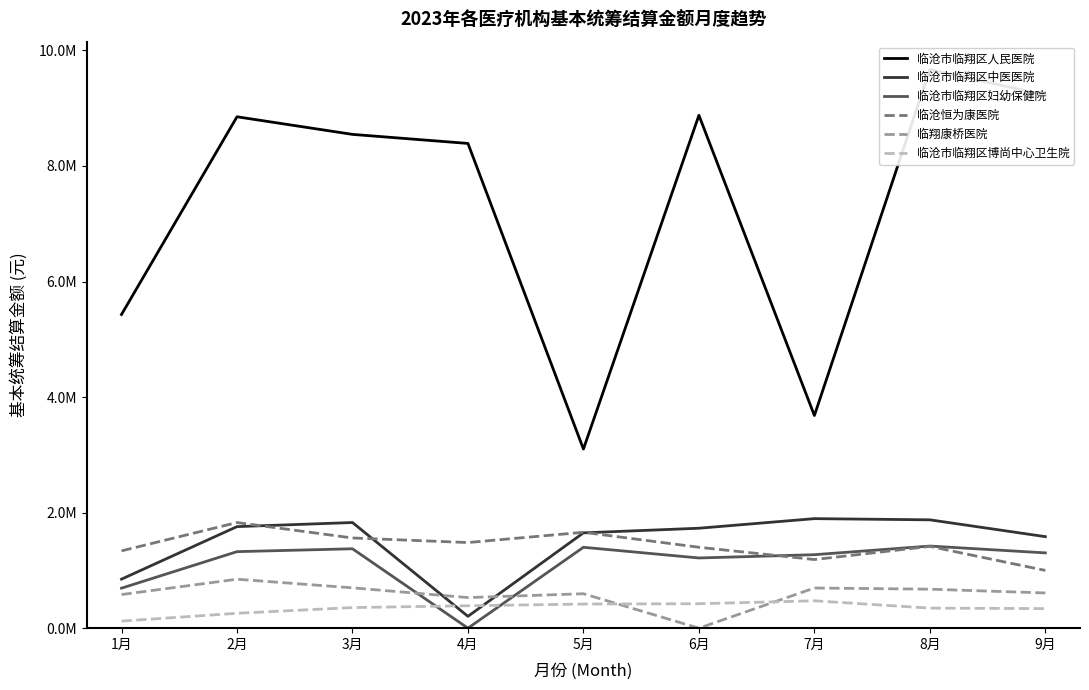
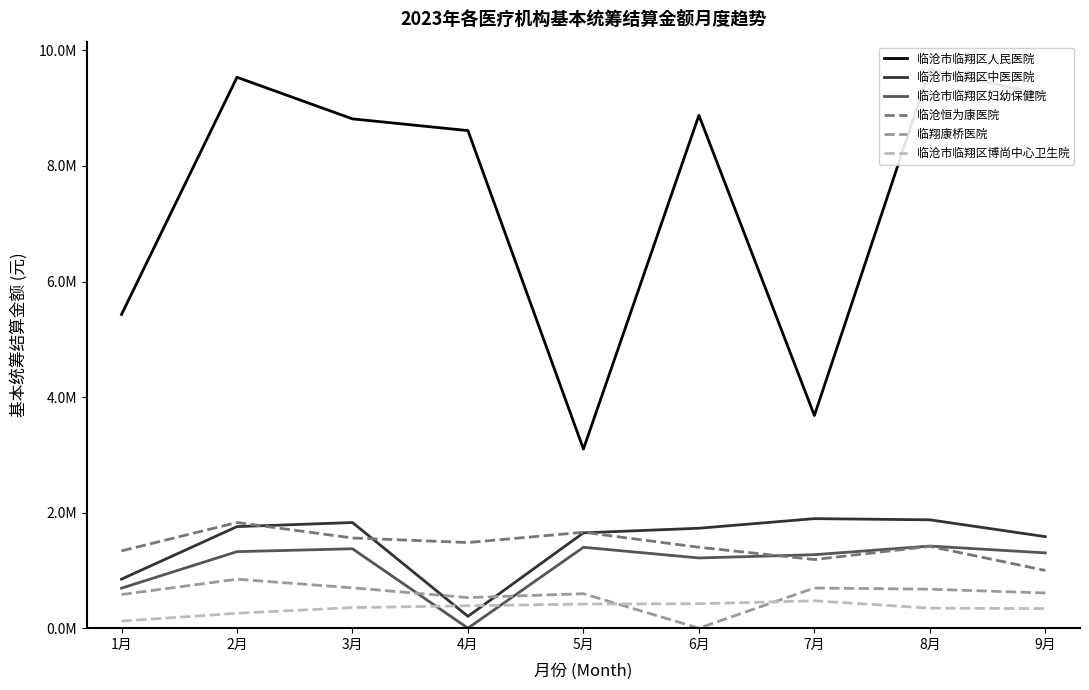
  {
    "临沧市临翔区人民医院": {
      "1月": 5400000,
-     "2月": 8900000,
-     "3月": 8500000,
-     "4月": 8400000,
+     "2月": 9500000,
+     "3月": 8800000,
+     "4月": 8600000,
      "5月": 3100000,
      "6月": 8900000,
      "7月": 3700000
    }
  }
